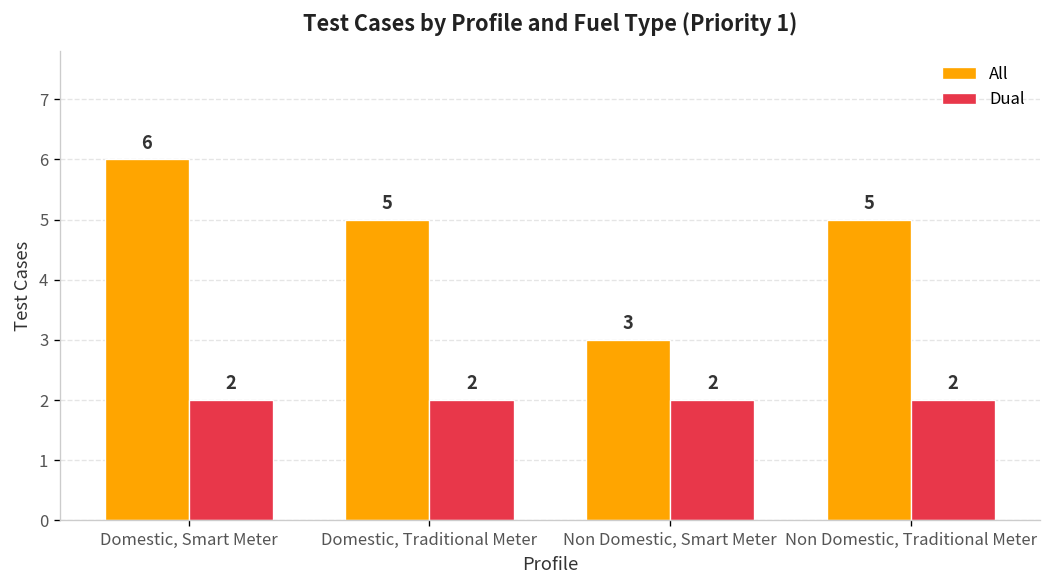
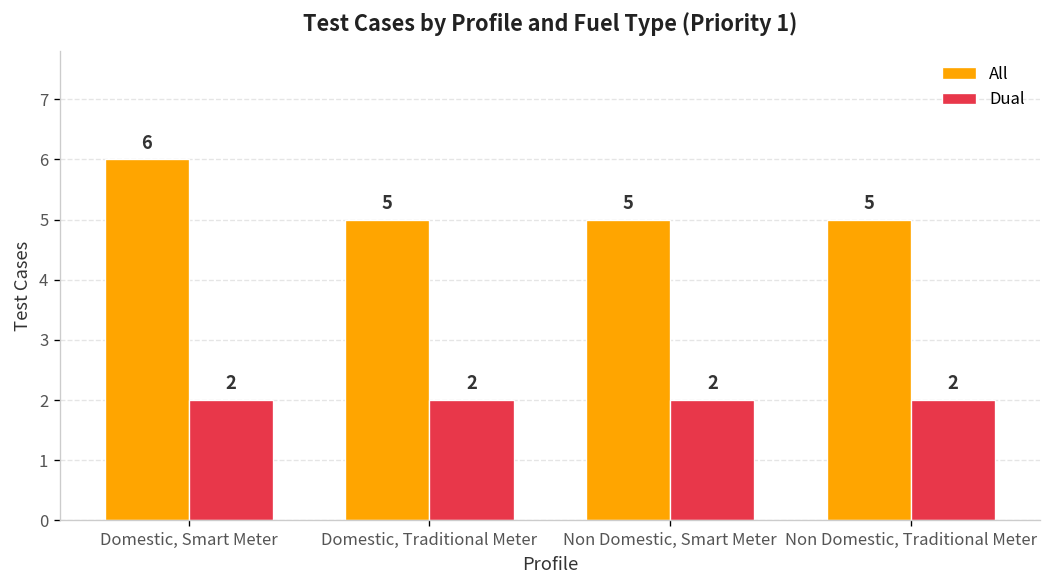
  {
    "All": {
      "Domestic, Smart Meter": 6,
      "Domestic, Traditional Meter": 5,
-     "Non Domestic, Smart Meter": 3,
+     "Non Domestic, Smart Meter": 5,
      "Non Domestic, Traditional Meter": 5
    },
    "Dual": {
      "Domestic, Smart Meter": 2,
      "Domestic, Traditional Meter": 2,
      "Non Domestic, Smart Meter": 2,
      "Non Domestic, Traditional Meter": 2
    }
  }
